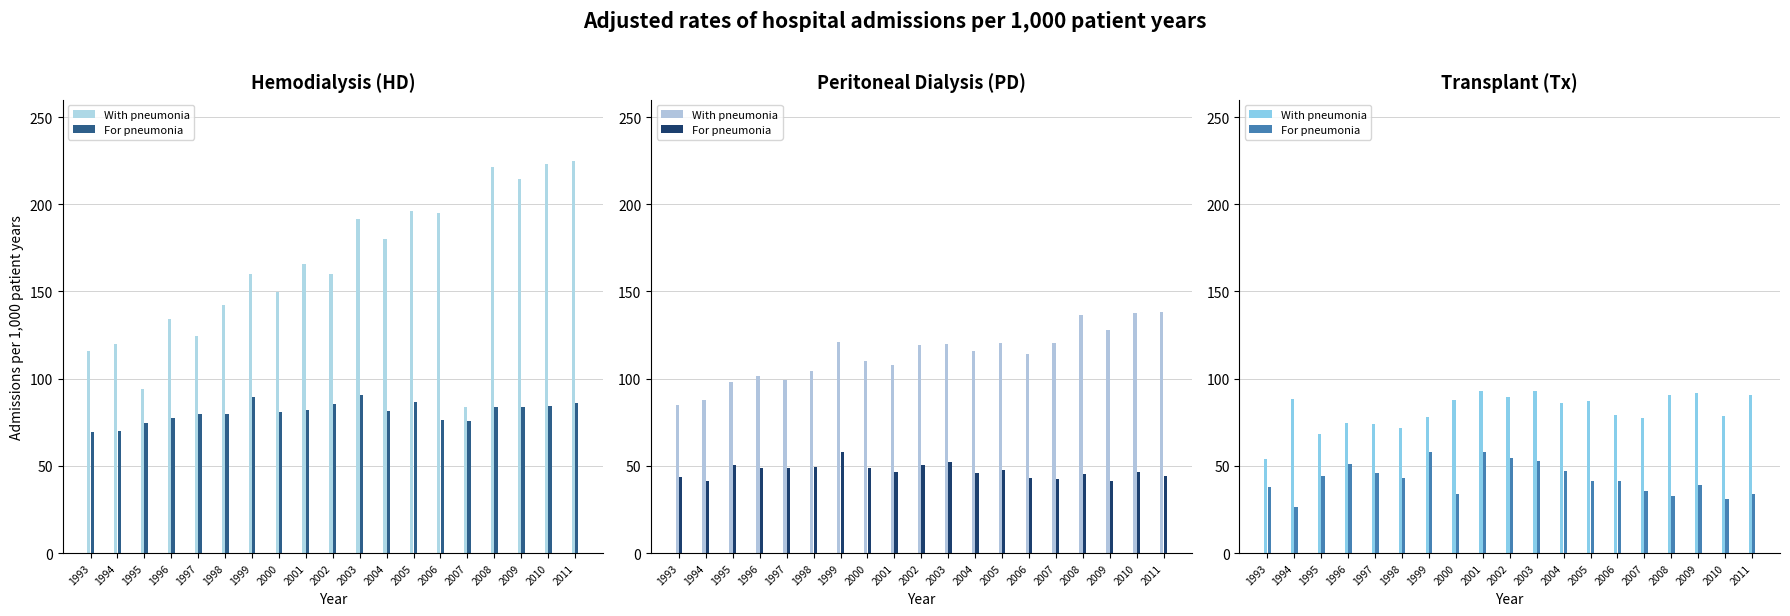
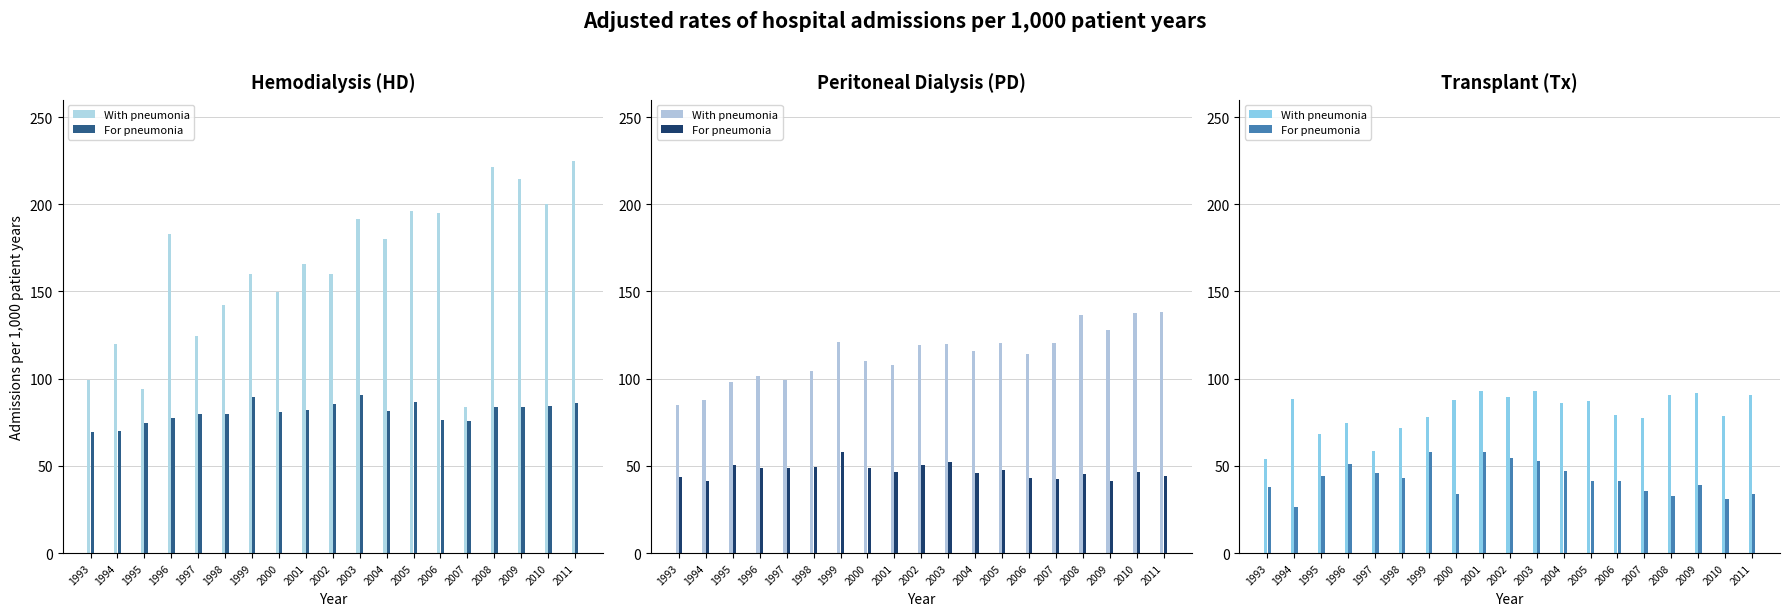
  {
    "Hemodialysis (HD)": {
      "With pneumonia": {
-       "1993": 116,
+       "1993": 99,
        "1994": 120,
        "1995": 94,
-       "1996": 134,
+       "1996": 183,
        "1997": 124,
        "1998": 142,
        "1999": 160,
        "2000": 150,
        "2001": 166,
        "2002": 160,
        "2003": 191,
        "2004": 180,
        "2005": 196,
        "2006": 195,
        "2007": 84,
        "2008": 221,
        "2009": 214,
-       "2010": 223,
+       "2010": 200,
        "2011": 225
      }
    },
    "Transplant (Tx)": {
      "With pneumonia": {
        "1993": 54,
        "1994": 88,
        "1995": 68,
        "1996": 75,
-       "1997": 74,
+       "1997": 58,
        "1998": 72,
        "1999": 78,
        "2000": 88,
        "2001": 93,
        "2002": 89,
        "2003": 93,
        "2004": 86,
        "2005": 87,
        "2006": 79,
        "2007": 77,
        "2008": 91,
        "2009": 92,
        "2010": 79,
        "2011": 91
      },
      "For pneumonia": {
        "1993": 38,
        "1994": 26,
        "1995": 44,
        "1996": 51,
        "1997": 46,
        "1998": 43,
        "1999": 58,
        "2000": 34,
        "2001": 58,
        "2002": 55,
        "2003": 53,
        "2004": 47,
        "2005": 41,
        "2006": 41,
        "2007": 36,
        "2008": 33,
        "2009": 39,
        "2010": 31,
        "2011": 34
      }
    }
  }
